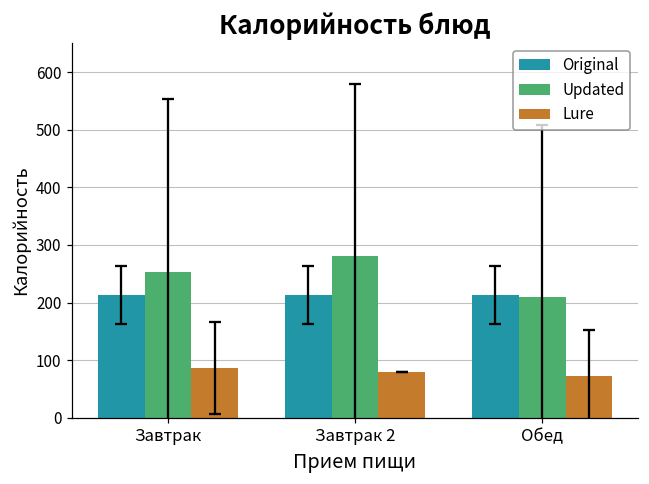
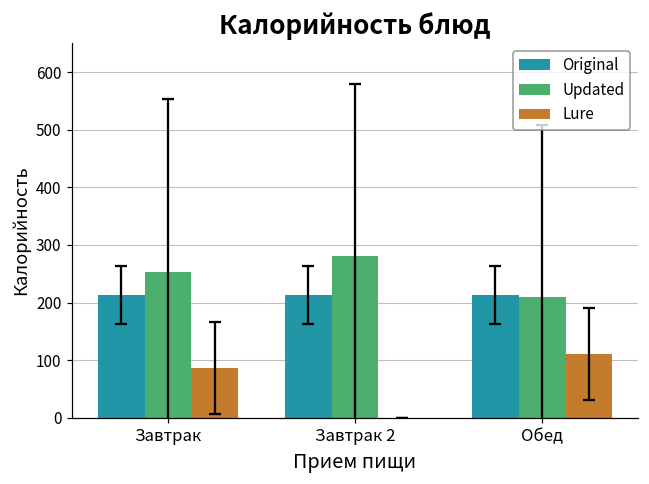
  {
    "Updated": {
      "Завтрак": 250,
      "Завтрак 2": 280,
      "Обед": 210
    },
    "Lure": {
      "Завтрак": 90,
-     "Завтрак 2": 80,
-     "Обед": 70
+     "Завтрак 2": 0,
+     "Обед": 110
    }
  }
